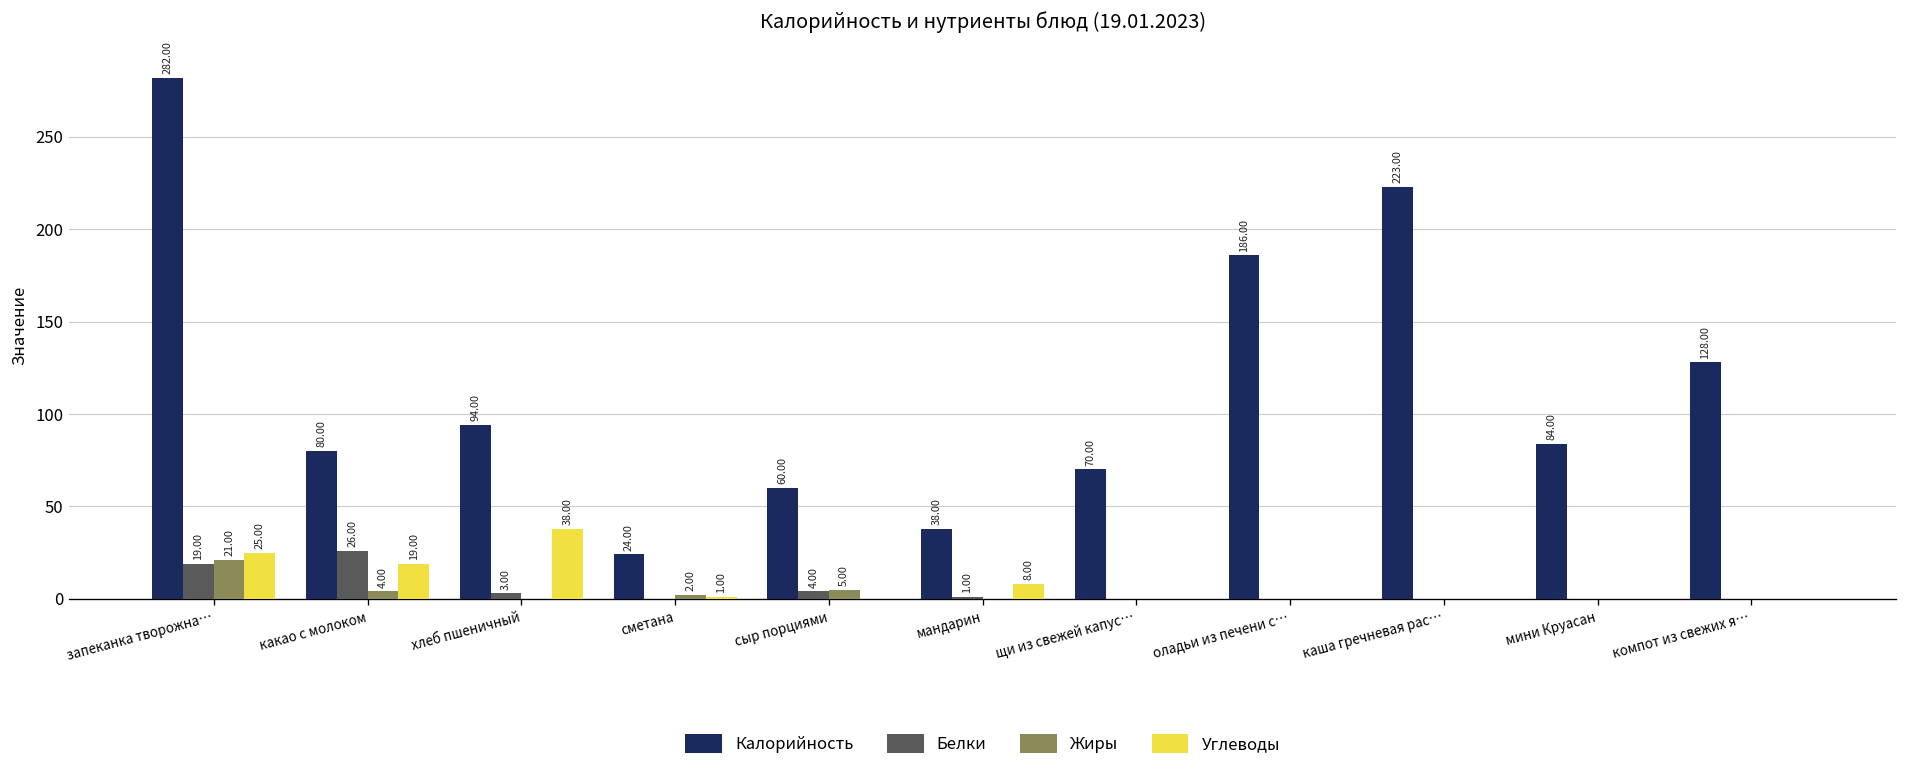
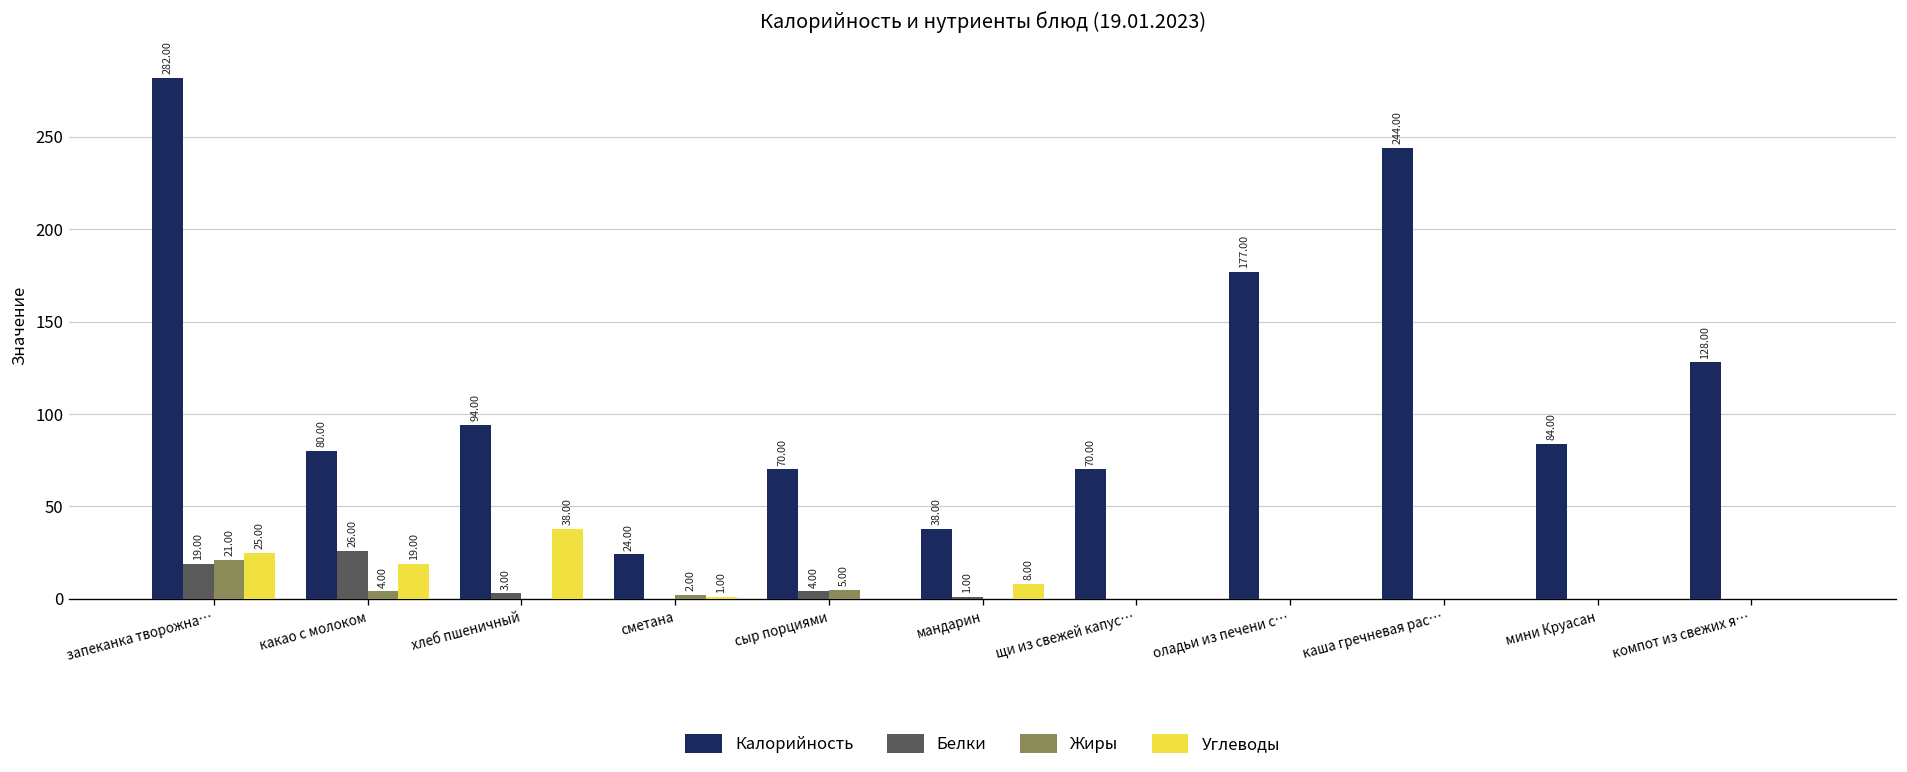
  {
    "Калорийность": {
      "запеканка творожна…": 282.00,
      "какао с молоком": 80.00,
      "хлеб пшеничный": 94.00,
      "сметана": 24.00,
-     "сыр порциями": 60.00,
+     "сыр порциями": 70.00,
      "мандарин": 38.00,
      "щи из свежей капус…": 70.00,
-     "оладьи из печени с…": 186.00,
-     "каша гречневая рас…": 223.00,
+     "оладьи из печени с…": 177.00,
+     "каша гречневая рас…": 244.00,
      "мини Круасан": 84.00,
      "компот из свежих я…": 128.00
    },
    "Белки": {
      "запеканка творожна…": 19.00,
      "какао с молоком": 26.00,
      "хлеб пшеничный": 3.00,
      "сыр порциями": 4.00,
      "мандарин": 1.00
    },
    "Жиры": {
      "запеканка творожна…": 21.00,
      "какао с молоком": 4.00,
      "сметана": 2.00,
      "сыр порциями": 5.00
    },
    "Углеводы": {
      "запеканка творожна…": 25.00,
      "какао с молоком": 19.00,
      "хлеб пшеничный": 38.00,
      "сметана": 1.00,
      "мандарин": 8.00
    }
  }
